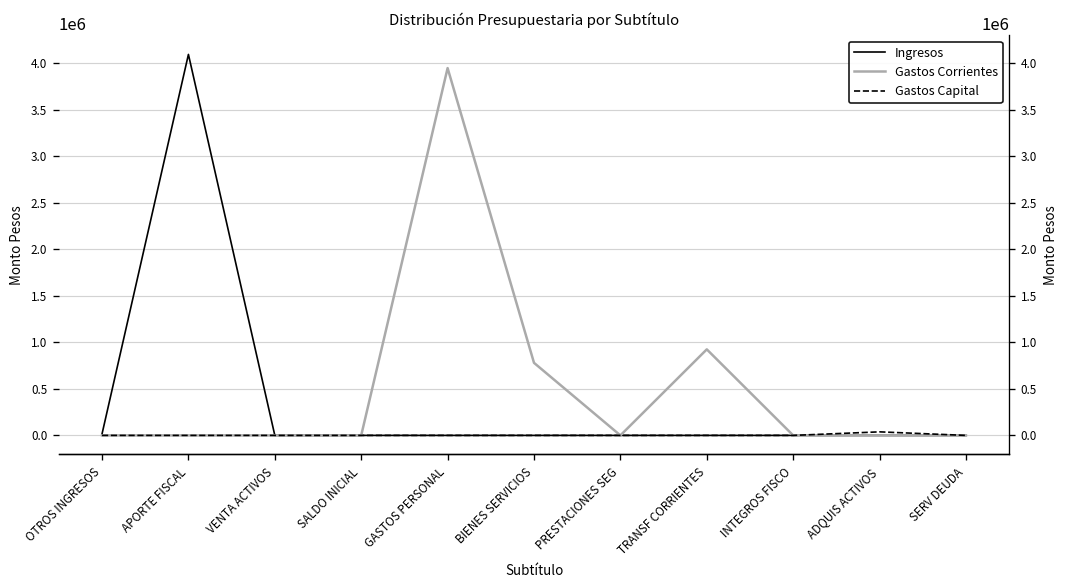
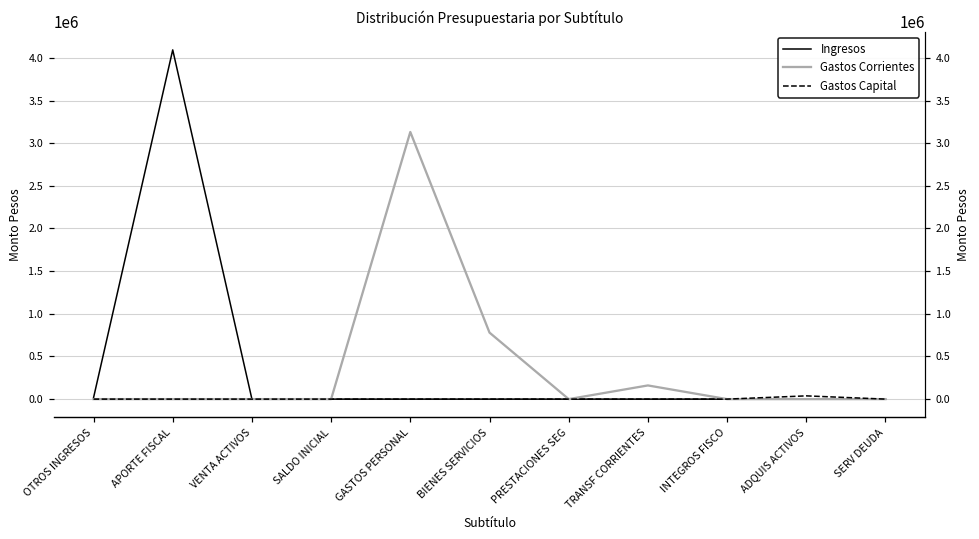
  {
    "Gastos Corrientes": {
-     "GASTOS PERSONAL": 3900000,
+     "GASTOS PERSONAL": 3100000,
      "BIENES SERVICIOS": 800000,
-     "TRANSF CORRIENTES": 900000
+     "TRANSF CORRIENTES": 200000
    }
  }
